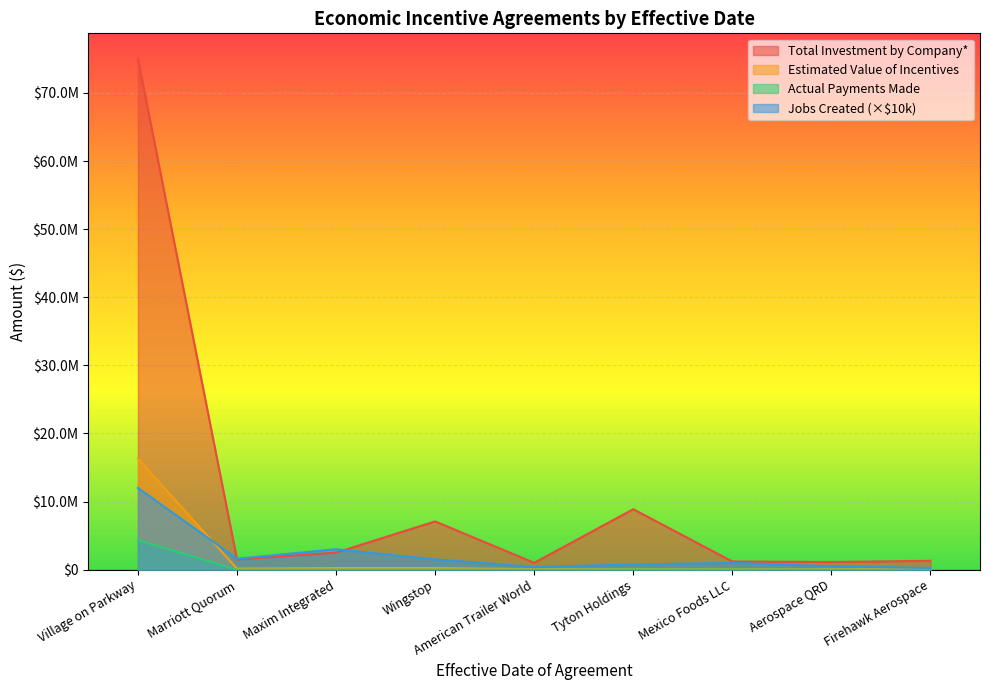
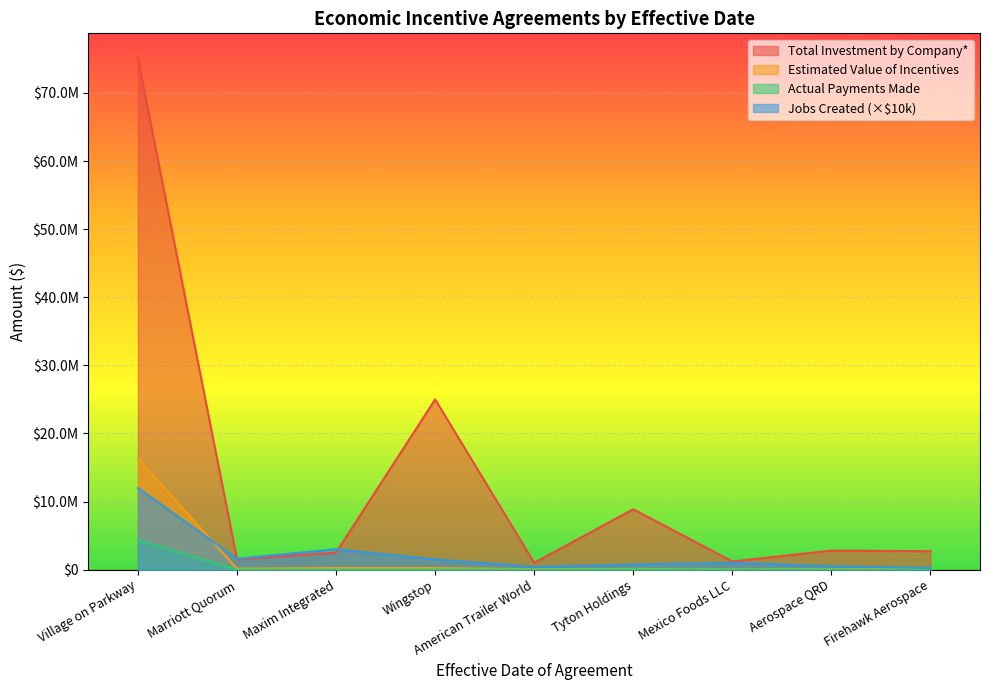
  {
    "Total Investment by Company*": {
      "Village on Parkway": "$75000000",
      "Maxim Integrated": "$3000000",
-     "Wingstop": "$7000000",
+     "Wingstop": "$25000000",
      "American Trailer World": "$1000000",
      "Tyton Holdings": "$9000000",
-     "Aerospace QRD": "$1000000",
-     "Firehawk Aerospace": "$1000000"
+     "Aerospace QRD": "$3000000",
+     "Firehawk Aerospace": "$3000000"
    },
    "Estimated Value of Incentives": {
      "Village on Parkway": "$16000000"
    },
    "Actual Payments Made": {
      "Village on Parkway": "$4000000"
    },
    "Jobs Created (×$10k)": {
      "Village on Parkway": "$12000000",
      "Maxim Integrated": "$3000000",
      "Wingstop": "$2000000",
      "Tyton Holdings": "$1000000",
      "Aerospace QRD": "$1000000"
    }
  }
